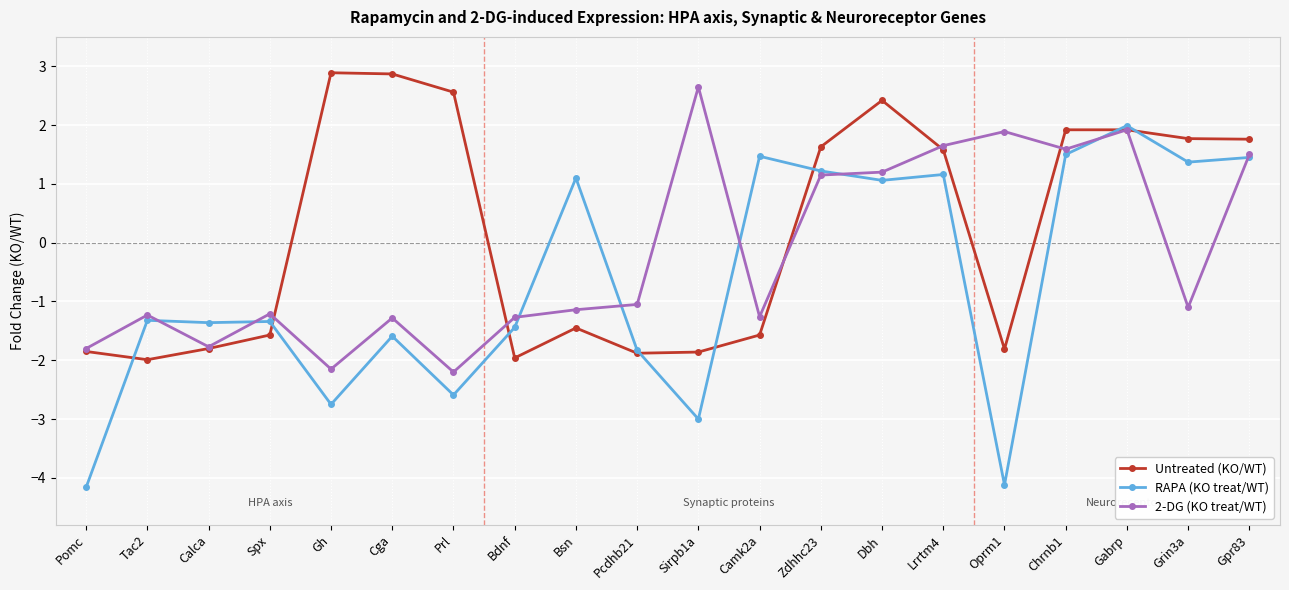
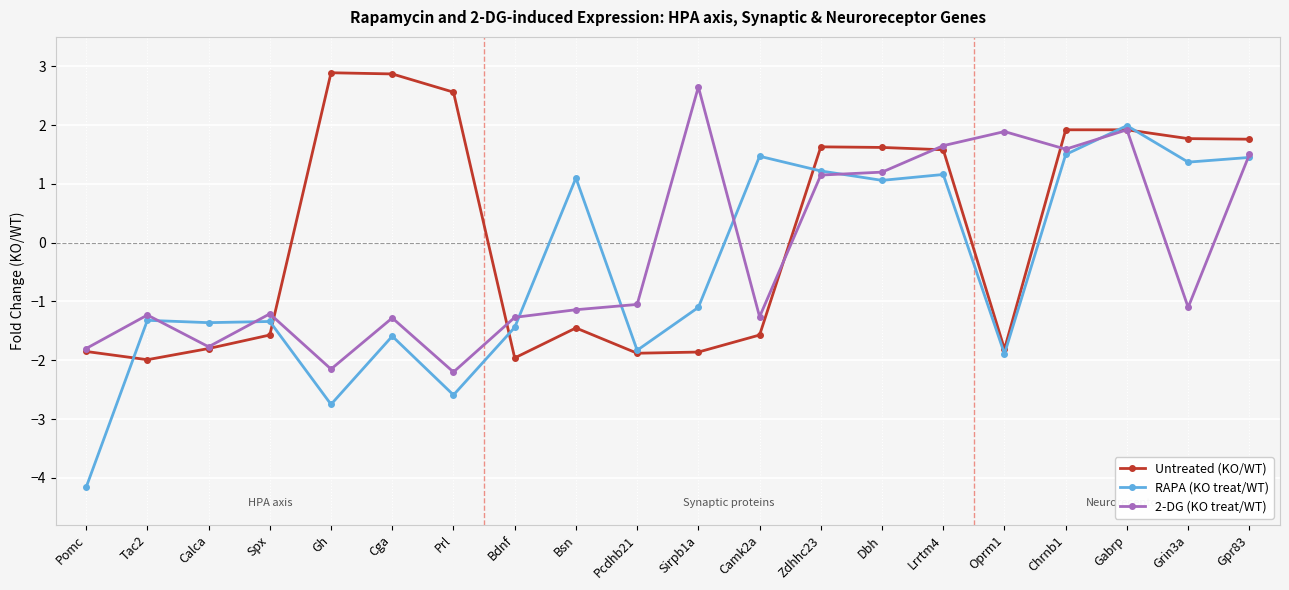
  {
    "Untreated (KO/WT)": {
      "Pomc": -1.9,
      "Tac2": -2.0,
      "Spx": -1.6,
      "Gh": 2.9,
      "Cga": 2.9,
      "Prl": 2.6,
      "Bdnf": -2.0,
      "Bsn": -1.5,
      "Pcdhb21": -1.9,
      "Sirpb1a": -1.9,
      "Camk2a": -1.6,
      "Zdhhc23": 1.6,
-     "Dbh": 2.4,
+     "Dbh": 1.6,
      "Lrrtm4": 1.6,
      "Oprm1": -1.8,
      "Chrnb1": 1.9,
      "Grin3a": 1.8,
      "Gpr83": 1.8
    },
    "RAPA (KO treat/WT)": {
      "Pomc": -4.2,
      "Tac2": -1.3,
      "Calca": -1.4,
      "Spx": -1.3,
      "Gh": -2.8,
      "Cga": -1.6,
      "Prl": -2.6,
      "Bdnf": -1.4,
      "Bsn": 1.1,
      "Pcdhb21": -1.8,
-     "Sirpb1a": -3.0,
+     "Sirpb1a": -1.1,
      "Camk2a": 1.5,
      "Zdhhc23": 1.2,
      "Dbh": 1.1,
      "Lrrtm4": 1.2,
-     "Oprm1": -4.1,
+     "Oprm1": -1.9,
      "Chrnb1": 1.5,
      "Gabrp": 2.0,
      "Grin3a": 1.4,
      "Gpr83": 1.5
    },
    "2-DG (KO treat/WT)": {
      "Pomc": -1.8,
      "Tac2": -1.2,
      "Spx": -1.2,
      "Gh": -2.2,
      "Cga": -1.3,
      "Prl": -2.2,
      "Bdnf": -1.3,
      "Bsn": -1.1,
      "Pcdhb21": -1.1,
      "Sirpb1a": 2.7,
      "Camk2a": -1.3,
      "Zdhhc23": 1.2,
      "Dbh": 1.2,
      "Lrrtm4": 1.7,
      "Oprm1": 1.9,
      "Chrnb1": 1.6,
      "Grin3a": -1.1,
      "Gpr83": 1.5
    }
  }
